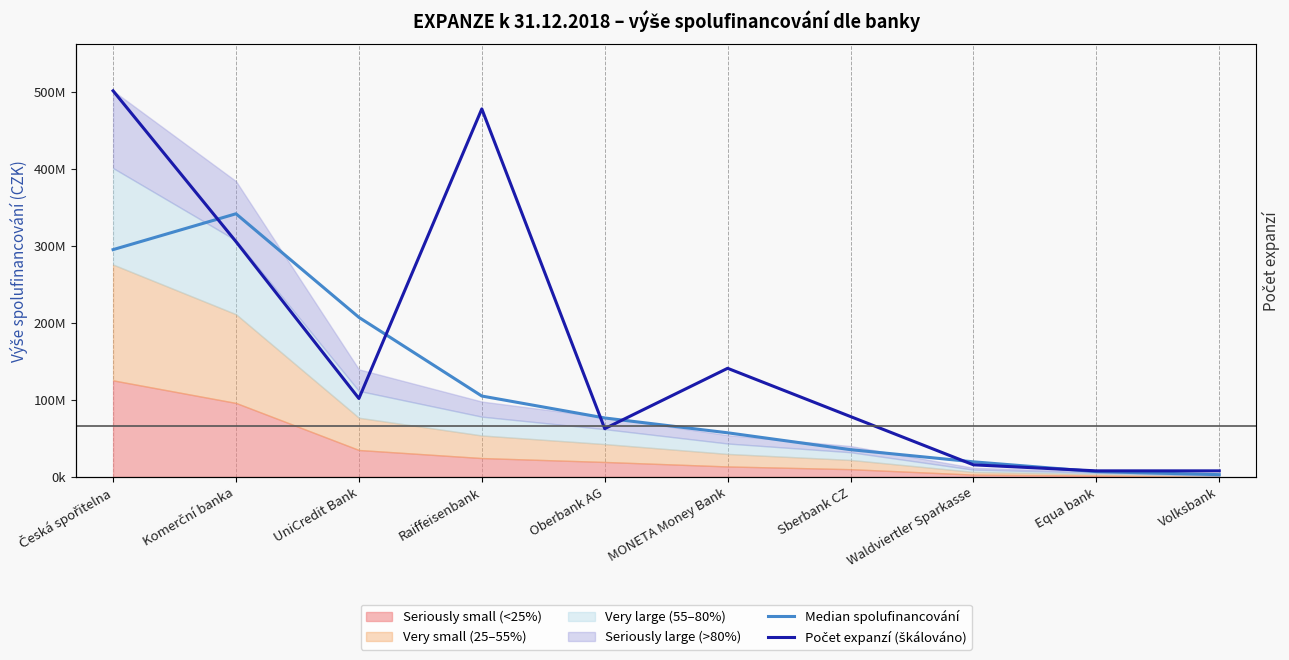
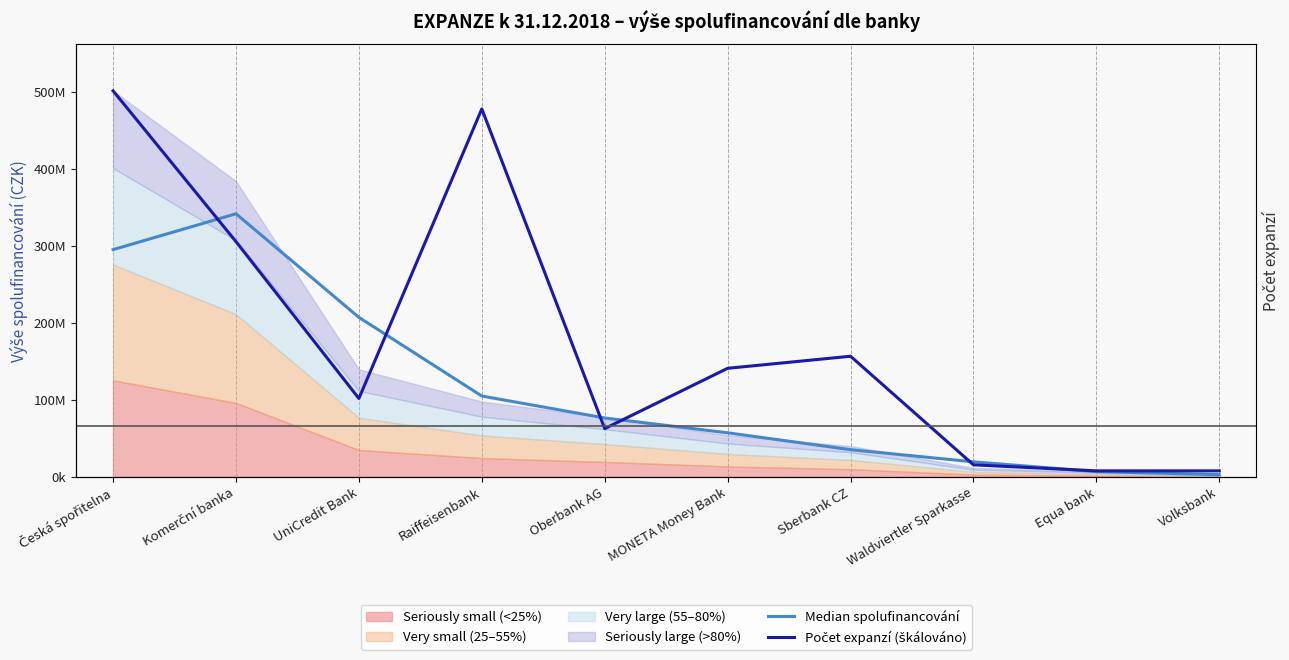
  {
    "Median spolufinancování": {
      "Česká spořitelna": 290000000,
      "Komerční banka": 340000000,
      "UniCredit Bank": 210000000,
      "Raiffeisenbank": 100000000,
      "Sberbank CZ": 40000000,
      "Waldviertler Sparkasse": 20000000
    },
    "Počet expanzí (škálováno)": {
      "UniCredit Bank": 100000000,
      "Raiffeisenbank": 480000000,
      "MONETA Money Bank": 140000000,
-     "Sberbank CZ": 80000000,
+     "Sberbank CZ": 160000000,
      "Waldviertler Sparkasse": 20000000,
      "Volksbank": 10000000
    }
  }
